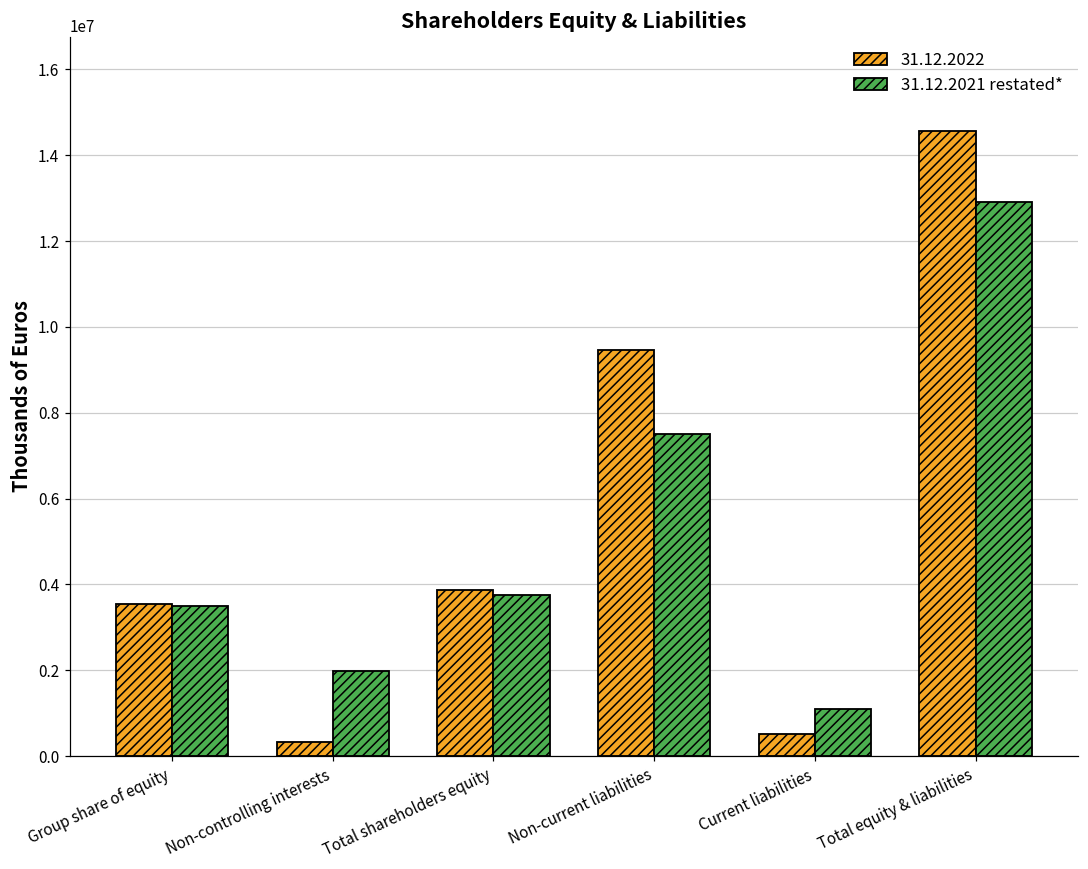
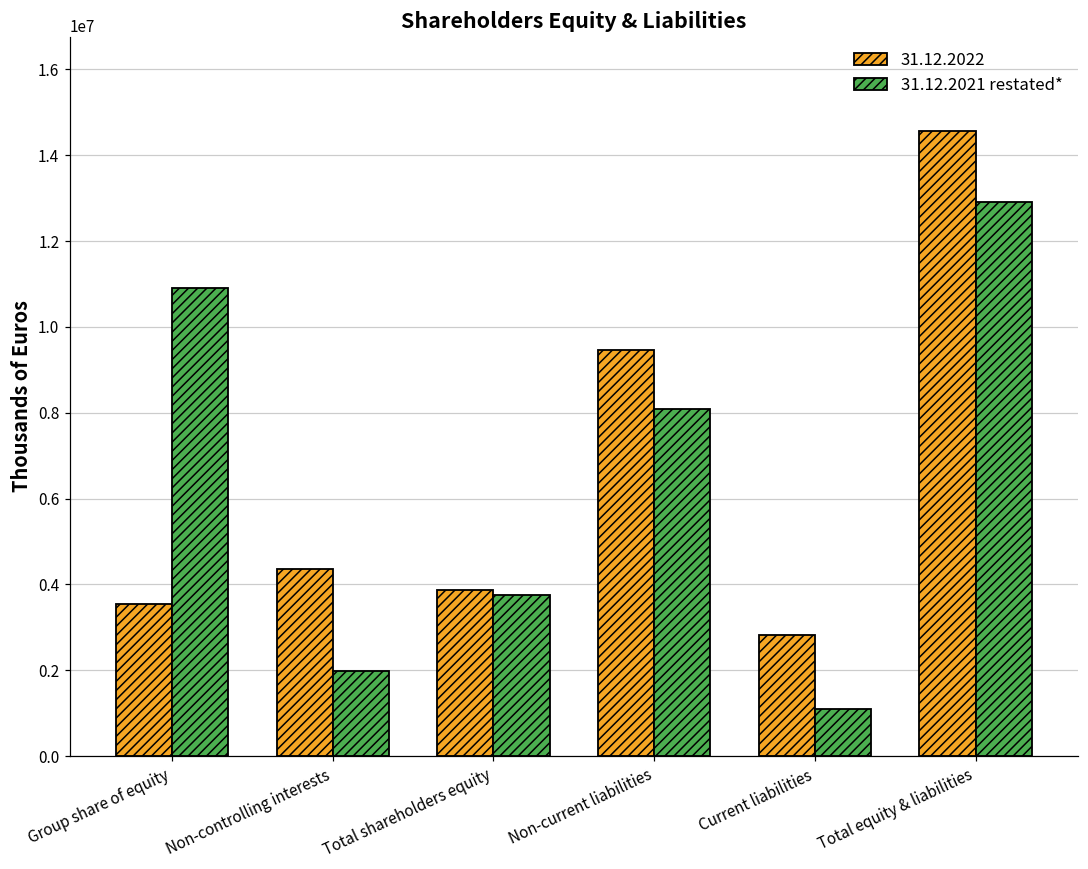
  {
    "31.12.2022": {
      "Group share of equity": 3500000,
-     "Non-controlling interests": 300000,
+     "Non-controlling interests": 4400000,
      "Total shareholders equity": 3900000,
      "Non-current liabilities": 9500000,
-     "Current liabilities": 500000,
+     "Current liabilities": 2800000,
      "Total equity & liabilities": 14600000
    },
    "31.12.2021 restated*": {
-     "Group share of equity": 3500000,
+     "Group share of equity": 10900000,
      "Non-controlling interests": 2000000,
      "Total shareholders equity": 3800000,
-     "Non-current liabilities": 7500000,
+     "Non-current liabilities": 8100000,
      "Current liabilities": 1100000,
      "Total equity & liabilities": 12900000
    }
  }
